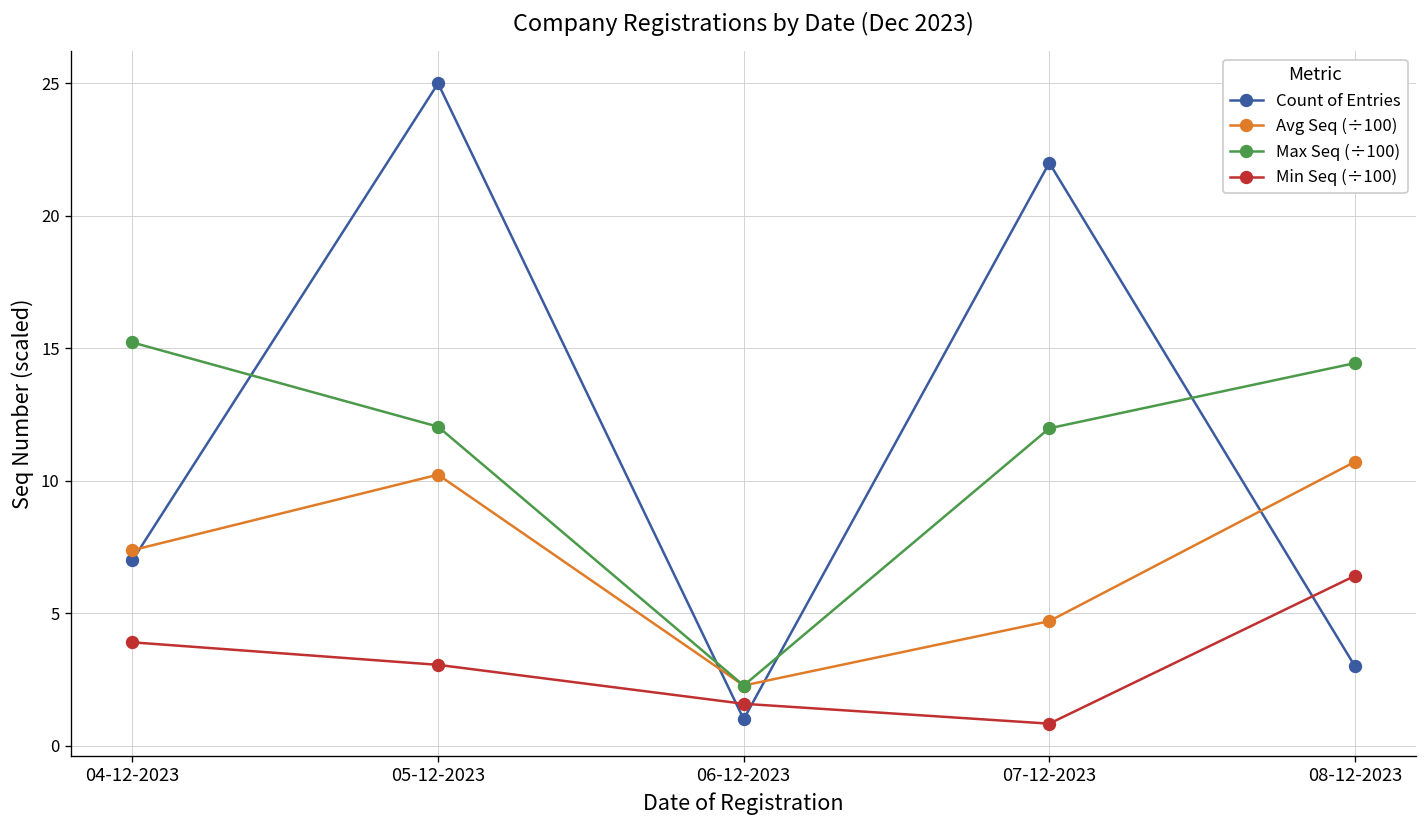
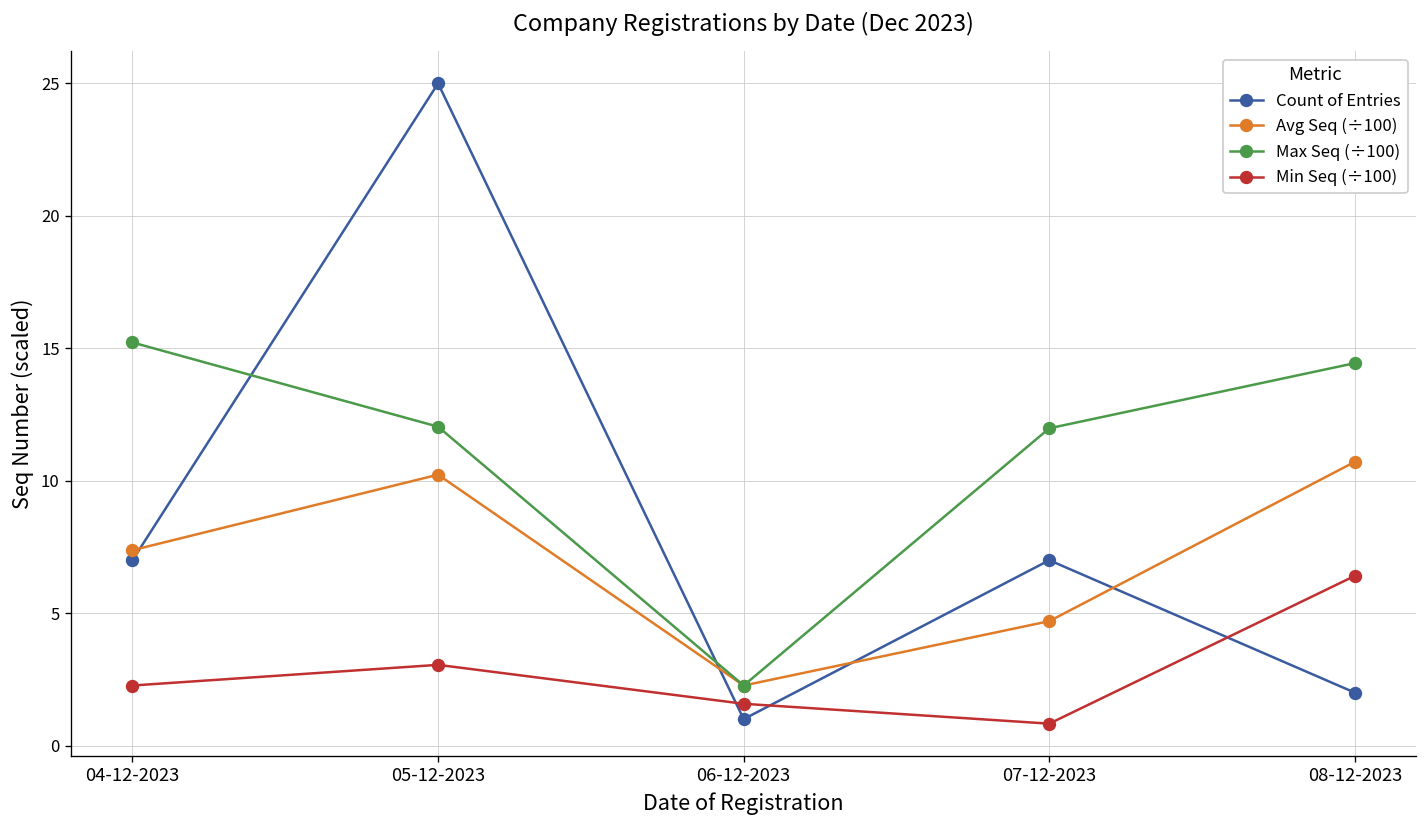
  {
    "Count of Entries": {
      "04-12-2023": 7,
      "05-12-2023": 25,
      "06-12-2023": 1,
-     "07-12-2023": 22,
-     "08-12-2023": 3
+     "07-12-2023": 7,
+     "08-12-2023": 2
    },
    "Avg Seq (÷100)": {
      "04-12-2023": 7.4,
      "05-12-2023": 10.2,
      "07-12-2023": 4.7,
      "08-12-2023": 10.7
    },
    "Max Seq (÷100)": {
      "04-12-2023": 15.2,
      "05-12-2023": 12.0,
      "07-12-2023": 12.0,
      "08-12-2023": 14.4
    },
    "Min Seq (÷100)": {
-     "04-12-2023": 3.9,
+     "04-12-2023": 2.3,
      "05-12-2023": 3.1,
      "06-12-2023": 1.6,
      "07-12-2023": 0.8,
      "08-12-2023": 6.4
    }
  }
